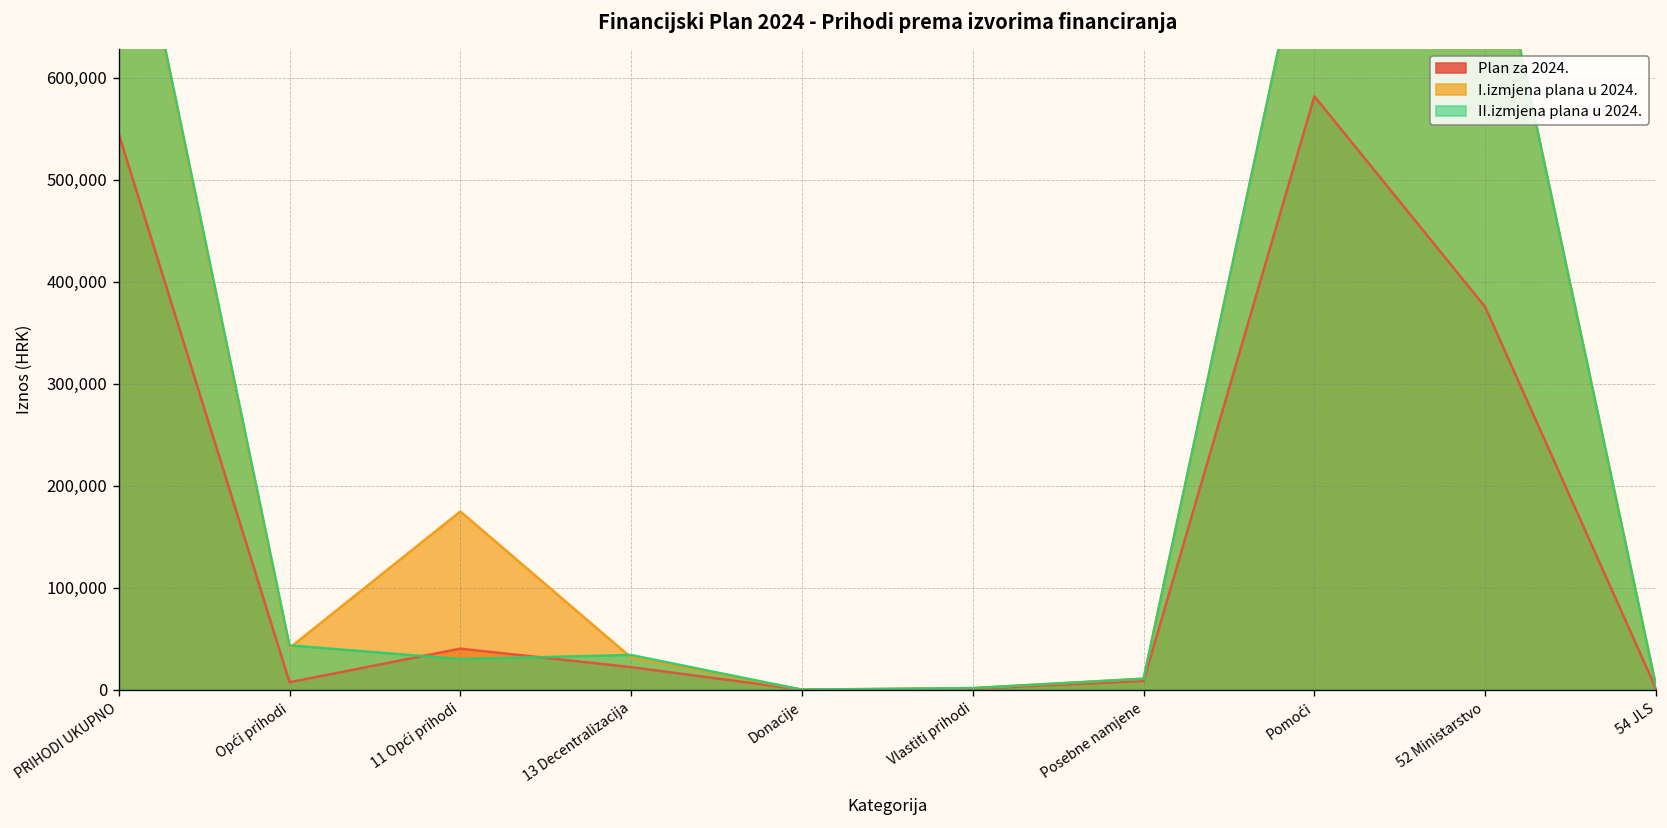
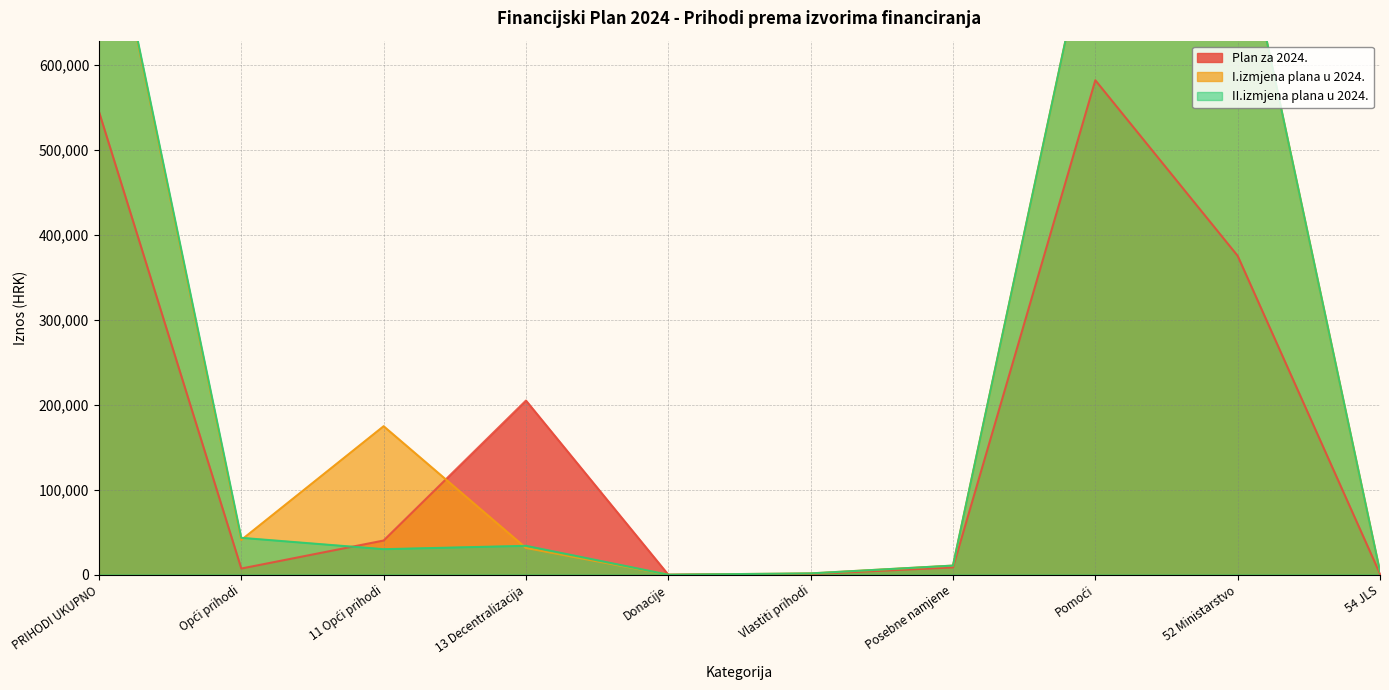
  {
    "Plan za 2024.": {
      "PRIHODI UKUPNO": "540,000",
      "Opći prihodi": "10,000",
      "11 Opći prihodi": "40,000",
-     "13 Decentralizacija": "20,000",
+     "13 Decentralizacija": "200,000",
      "Pomoći": "580,000",
      "52 Ministarstvo": "380,000"
    },
    "I.izmjena plana u 2024.": {
      "11 Opći prihodi": "170,000"
    },
    "II.izmjena plana u 2024.": {
      "11 Opći prihodi": "30,000"
    }
  }
